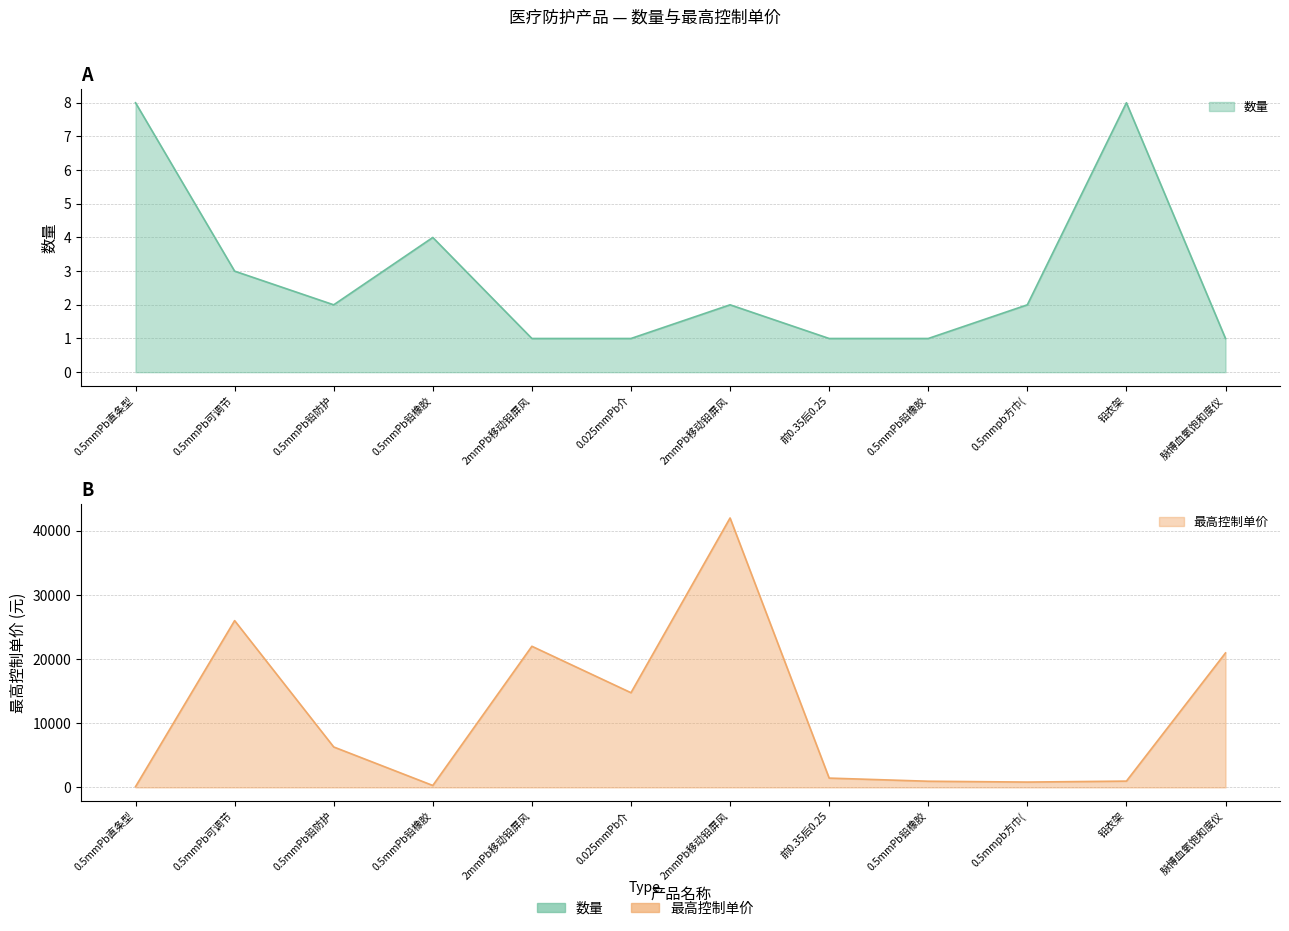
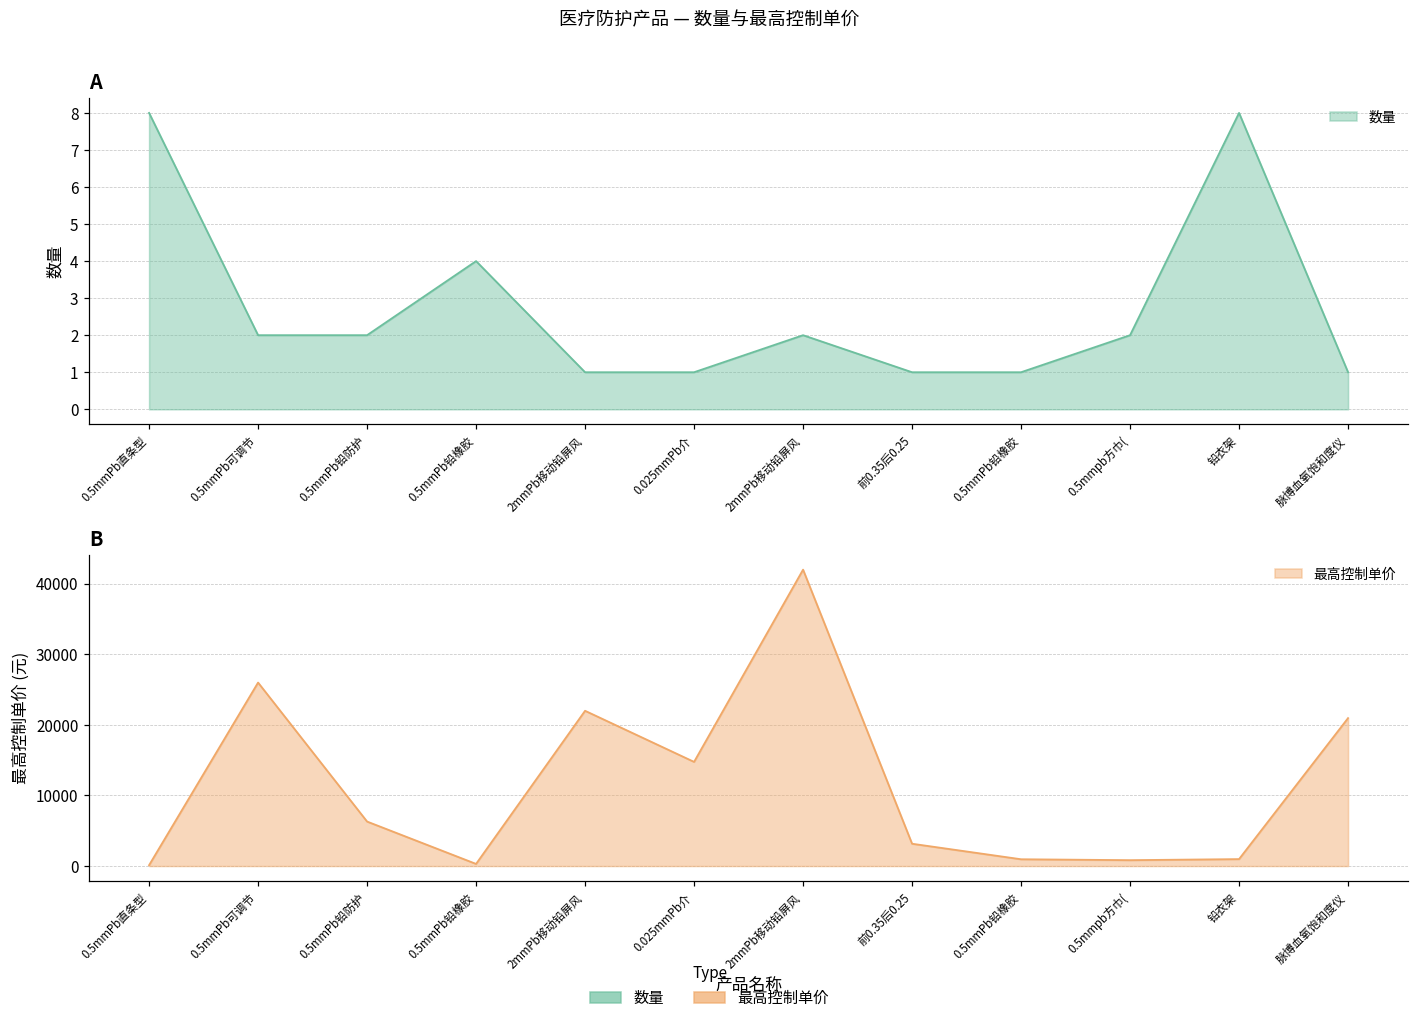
  {
    "A": {
      "0.5mmPb直条型": 8,
-     "0.5mmPb可调节": 3,
+     "0.5mmPb可调节": 2,
      "0.5mmPb铅防护": 2,
      "0.025mmPb介": 1,
      "前0.35后0.25": 1,
      "0.5mmpb方巾(": 2,
      "铅衣架": 8,
      "脉博血氧饱和度仪": 1
    },
    "B": {
      "0.5mmPb直条型": 0,
      "0.5mmPb可调节": 26000,
      "0.5mmPb铅防护": 6000,
      "0.025mmPb介": 15000,
-     "前0.35后0.25": 1000,
+     "前0.35后0.25": 3000,
      "0.5mmpb方巾(": 1000,
      "铅衣架": 1000,
      "脉博血氧饱和度仪": 21000
    }
  }
